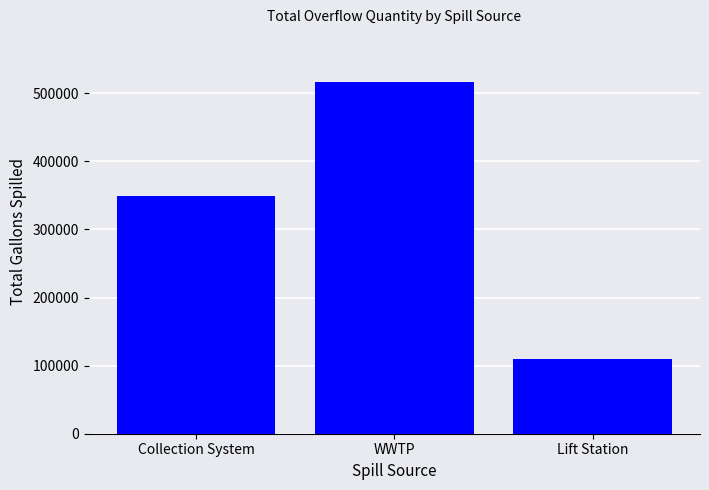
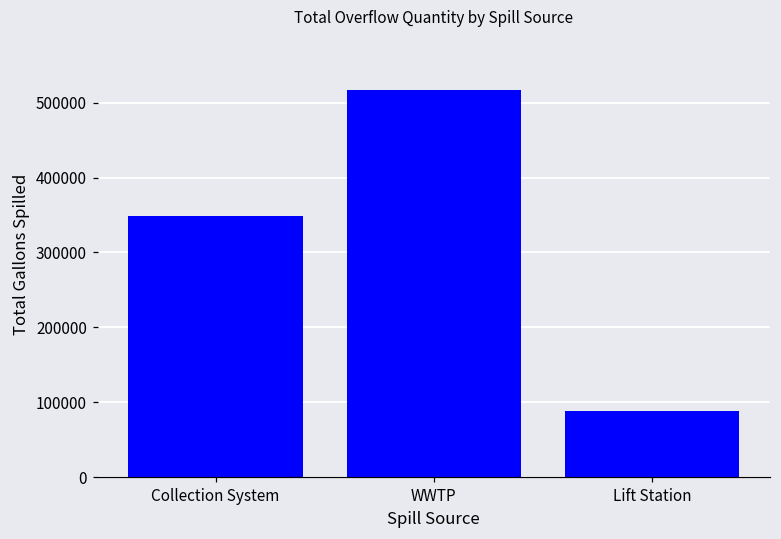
  {
    "Collection System": 350000,
    "WWTP": 520000,
-   "Lift Station": 110000
+   "Lift Station": 90000
  }
